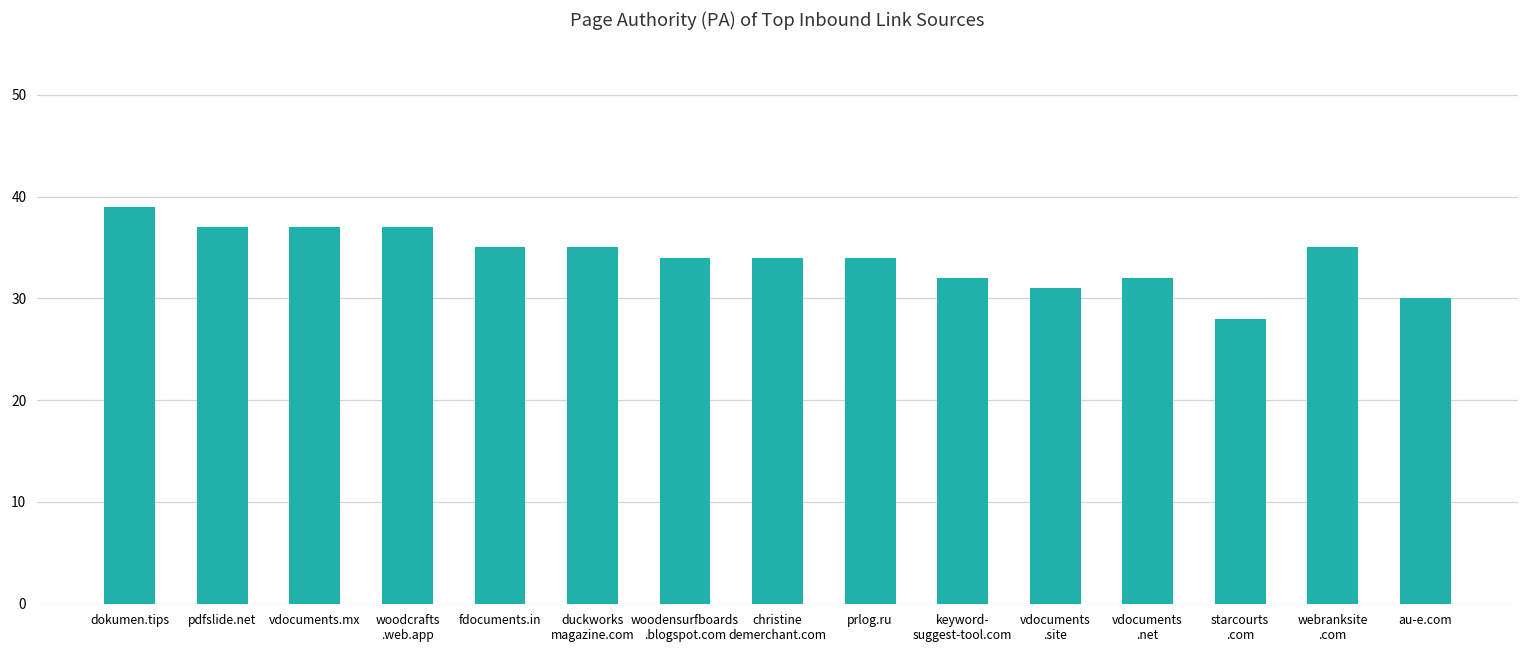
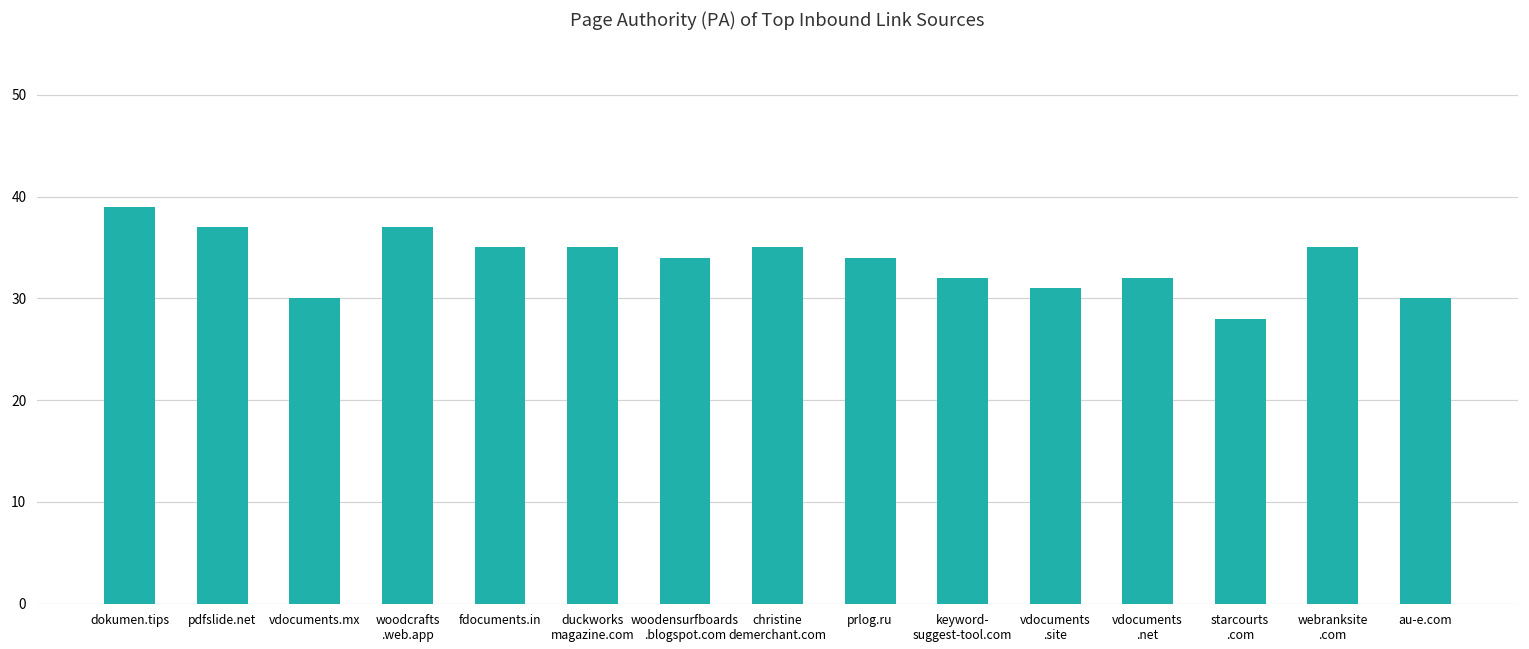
  {
    "dokumen.tips": 39,
    "pdfslide.net": 37,
-   "vdocuments.mx": 37,
+   "vdocuments.mx": 30,
    "woodcrafts .web.app": 37,
    "fdocuments.in": 35,
    "duckworks magazine.com": 35,
    "woodensurfboards .blogspot.com": 34,
-   "christine demerchant.com": 34,
+   "christine demerchant.com": 35,
    "prlog.ru": 34,
    "keyword- suggest-tool.com": 32,
    "vdocuments .site": 31,
    "vdocuments .net": 32,
    "starcourts .com": 28,
    "webranksite .com": 35,
    "au-e.com": 30
  }
